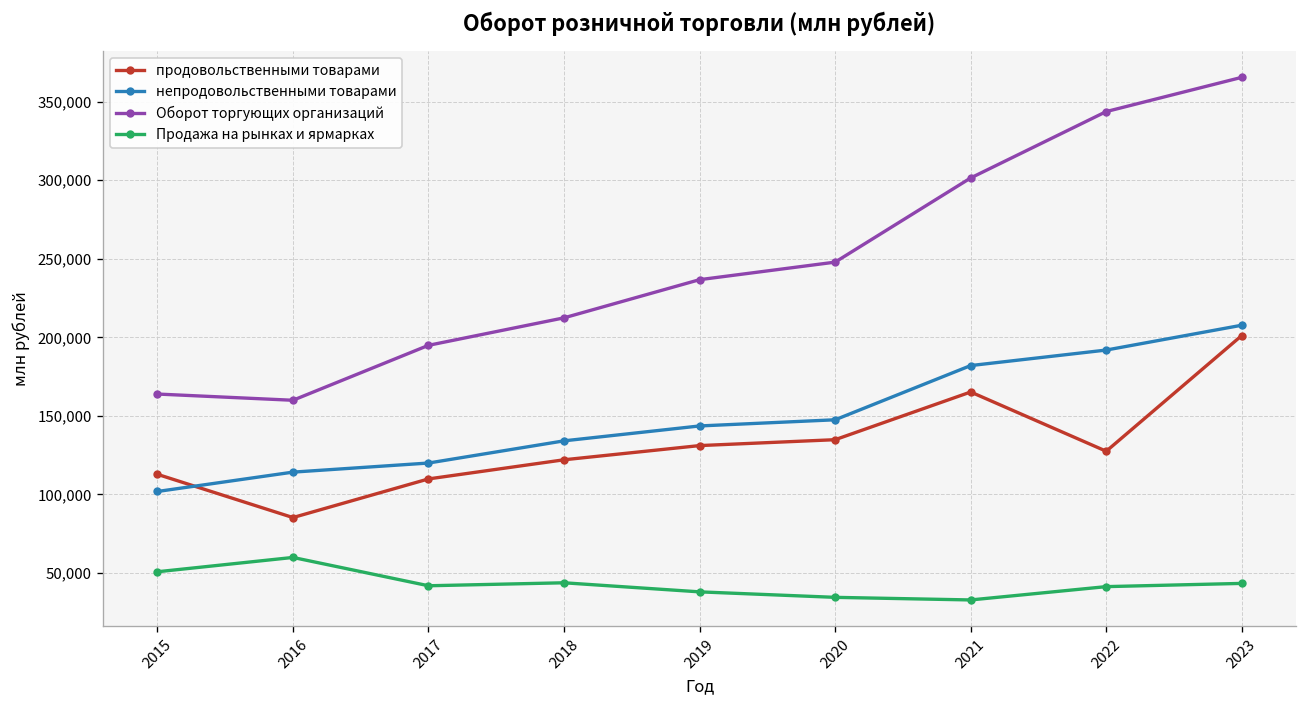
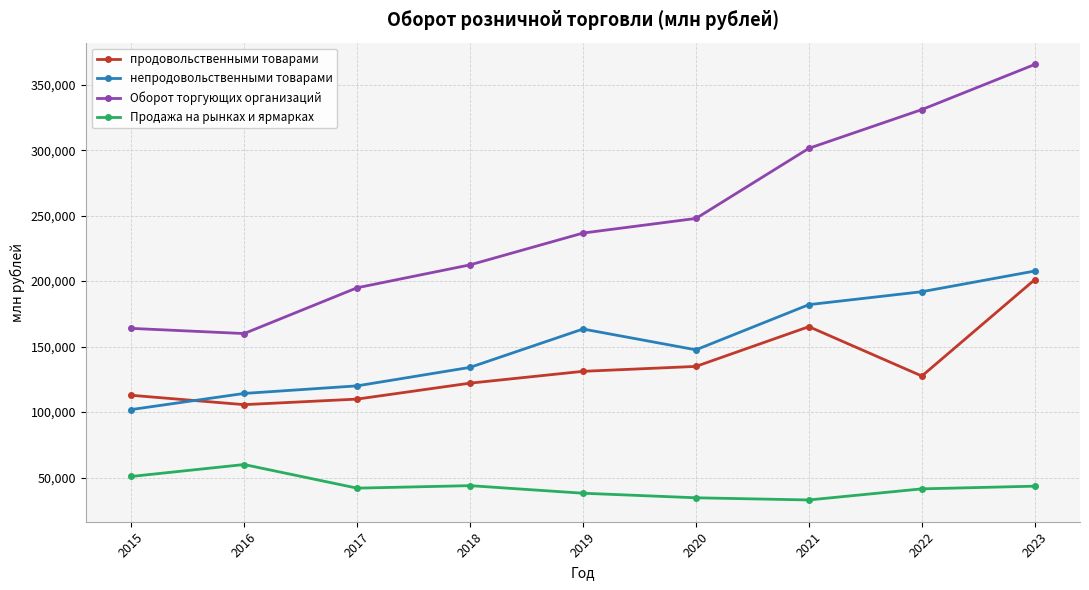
  {
    "продовольственными товарами": {
      "2015": "113,000",
-     "2016": "85,000",
+     "2016": "106,000",
      "2017": "110,000",
      "2018": "122,000",
      "2019": "131,000",
      "2020": "135,000",
      "2021": "165,000",
      "2022": "128,000",
      "2023": "201,000"
    },
    "непродовольственными товарами": {
      "2015": "102,000",
      "2016": "114,000",
      "2017": "120,000",
      "2018": "134,000",
-     "2019": "144,000",
+     "2019": "163,000",
      "2020": "148,000",
      "2021": "182,000",
      "2022": "192,000",
      "2023": "208,000"
    },
    "Оборот торгующих организаций": {
      "2015": "164,000",
      "2016": "160,000",
      "2017": "195,000",
      "2018": "212,000",
      "2019": "237,000",
      "2020": "248,000",
      "2021": "301,000",
-     "2022": "344,000",
+     "2022": "331,000",
      "2023": "365,000"
    },
    "Продажа на рынках и ярмарках": {
      "2015": "51,000",
      "2016": "60,000",
      "2017": "42,000",
      "2018": "44,000",
      "2019": "38,000",
      "2020": "35,000",
      "2021": "33,000",
      "2022": "41,000",
      "2023": "43,000"
    }
  }
